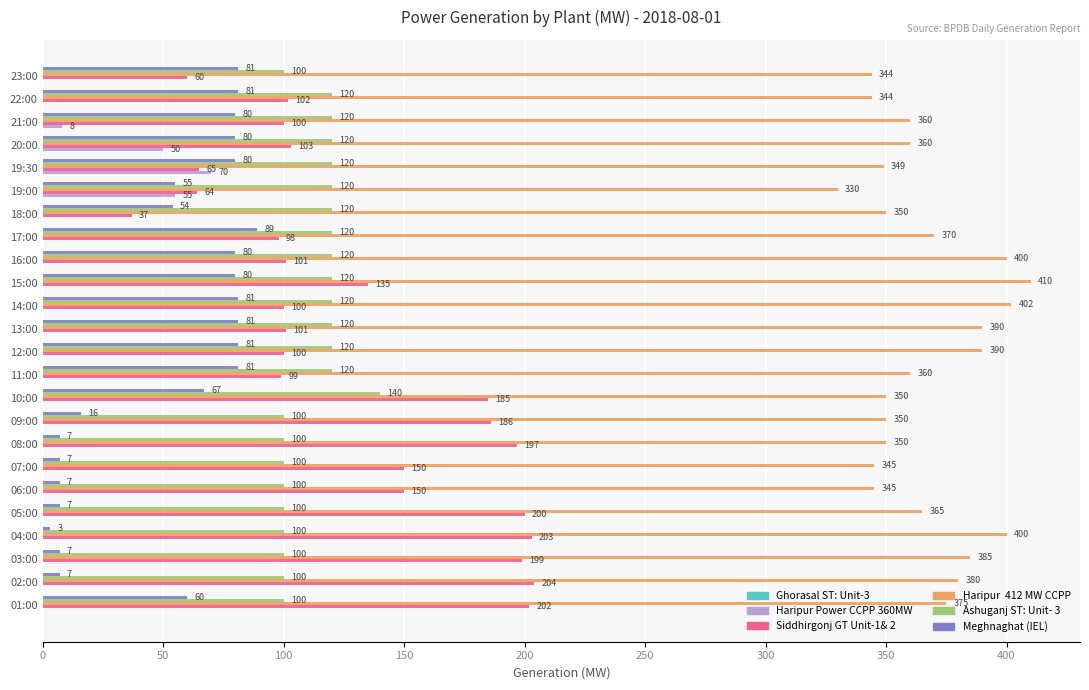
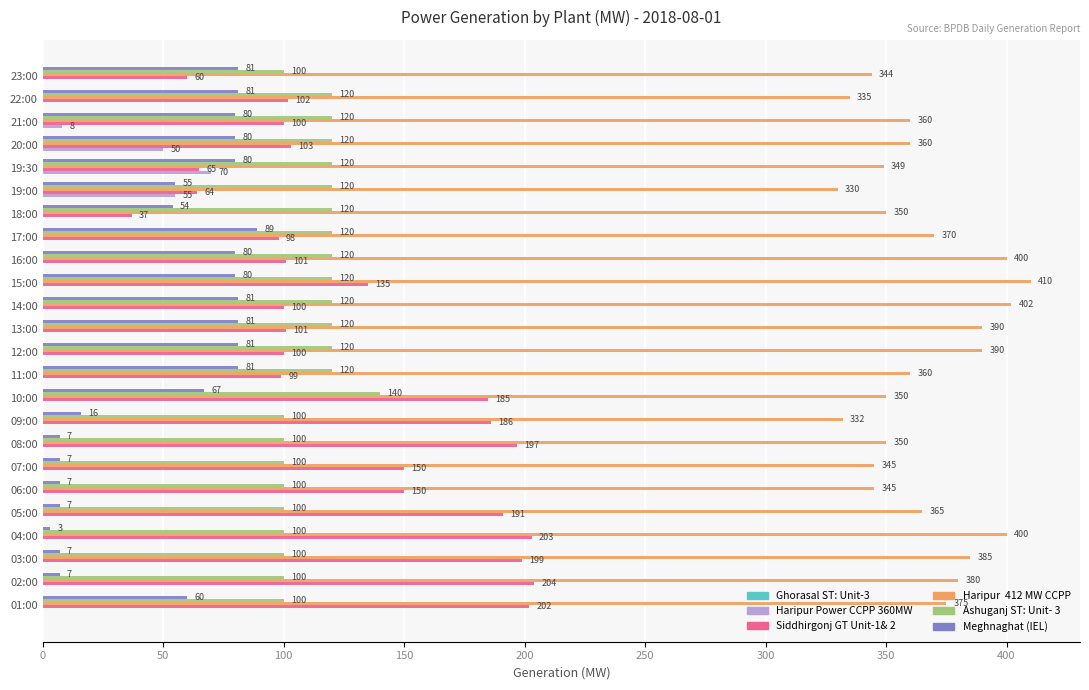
  {
    "Ghorasal ST: Unit-3": {
      "23:00": 0,
      "22:00": 0,
      "21:00": 0,
      "20:00": 0,
      "19:30": 0,
      "19:00": 0,
      "18:00": 0,
      "17:00": 0,
      "16:00": 0,
      "15:00": 0,
      "14:00": 0,
      "13:00": 0,
      "12:00": 0,
      "11:00": 0,
      "10:00": 0,
      "09:00": 0,
      "08:00": 0,
      "07:00": 0,
      "06:00": 0,
      "05:00": 0,
      "04:00": 0,
      "03:00": 0,
      "02:00": 0,
      "01:00": 0
    },
    "Haripur Power CCPP 360MW": {
      "21:00": 8,
      "20:00": 50,
      "19:30": 70,
      "19:00": 55
    },
    "Siddhirgonj GT Unit-1& 2": {
      "23:00": 60,
      "22:00": 102,
      "21:00": 100,
      "20:00": 103,
      "19:30": 65,
      "19:00": 64,
      "18:00": 37,
      "17:00": 98,
      "16:00": 101,
      "15:00": 135,
      "14:00": 100,
      "13:00": 101,
      "12:00": 100,
      "11:00": 99,
      "10:00": 185,
      "09:00": 186,
      "08:00": 197,
      "07:00": 150,
      "06:00": 150,
-     "05:00": 200,
+     "05:00": 191,
      "04:00": 203,
      "03:00": 199,
      "02:00": 204,
      "01:00": 202
    },
    "Haripur 412 MW CCPP": {
      "23:00": 344,
-     "22:00": 344,
+     "22:00": 335,
      "21:00": 360,
      "20:00": 360,
      "19:30": 349,
      "19:00": 330,
      "18:00": 350,
      "17:00": 370,
      "16:00": 400,
      "15:00": 410,
      "14:00": 402,
      "13:00": 390,
      "12:00": 390,
      "11:00": 360,
      "10:00": 350,
-     "09:00": 350,
+     "09:00": 332,
      "08:00": 350,
      "07:00": 345,
      "06:00": 345,
      "05:00": 365,
      "04:00": 400,
      "03:00": 385,
      "02:00": 380,
      "01:00": 375
    },
    "Ashuganj ST: Unit- 3": {
      "23:00": 100,
      "22:00": 120,
      "21:00": 120,
      "20:00": 120,
      "19:30": 120,
      "19:00": 120,
      "18:00": 120,
      "17:00": 120,
      "16:00": 120,
      "15:00": 120,
      "14:00": 120,
      "13:00": 120,
      "12:00": 120,
      "11:00": 120,
      "10:00": 140,
      "09:00": 100,
      "08:00": 100,
      "07:00": 100,
      "06:00": 100,
      "05:00": 100,
      "04:00": 100,
      "03:00": 100,
      "02:00": 100,
      "01:00": 100
    },
    "Meghnaghat (IEL)": {
      "23:00": 81,
      "22:00": 81,
      "21:00": 80,
      "20:00": 80,
      "19:30": 80,
      "19:00": 55,
      "18:00": 54,
      "17:00": 89,
      "16:00": 80,
      "15:00": 80,
      "14:00": 81,
      "13:00": 81,
      "12:00": 81,
      "11:00": 81,
      "10:00": 67,
      "09:00": 16,
      "08:00": 7,
      "07:00": 7,
      "06:00": 7,
      "05:00": 7,
      "04:00": 3,
      "03:00": 7,
      "02:00": 7,
      "01:00": 60
    }
  }
